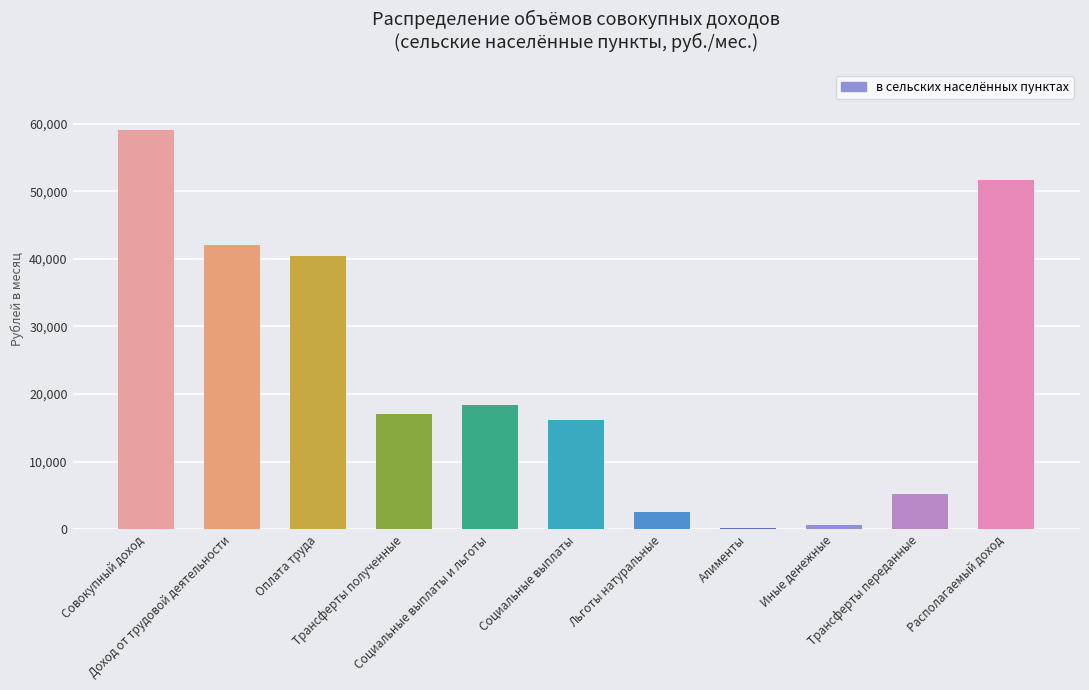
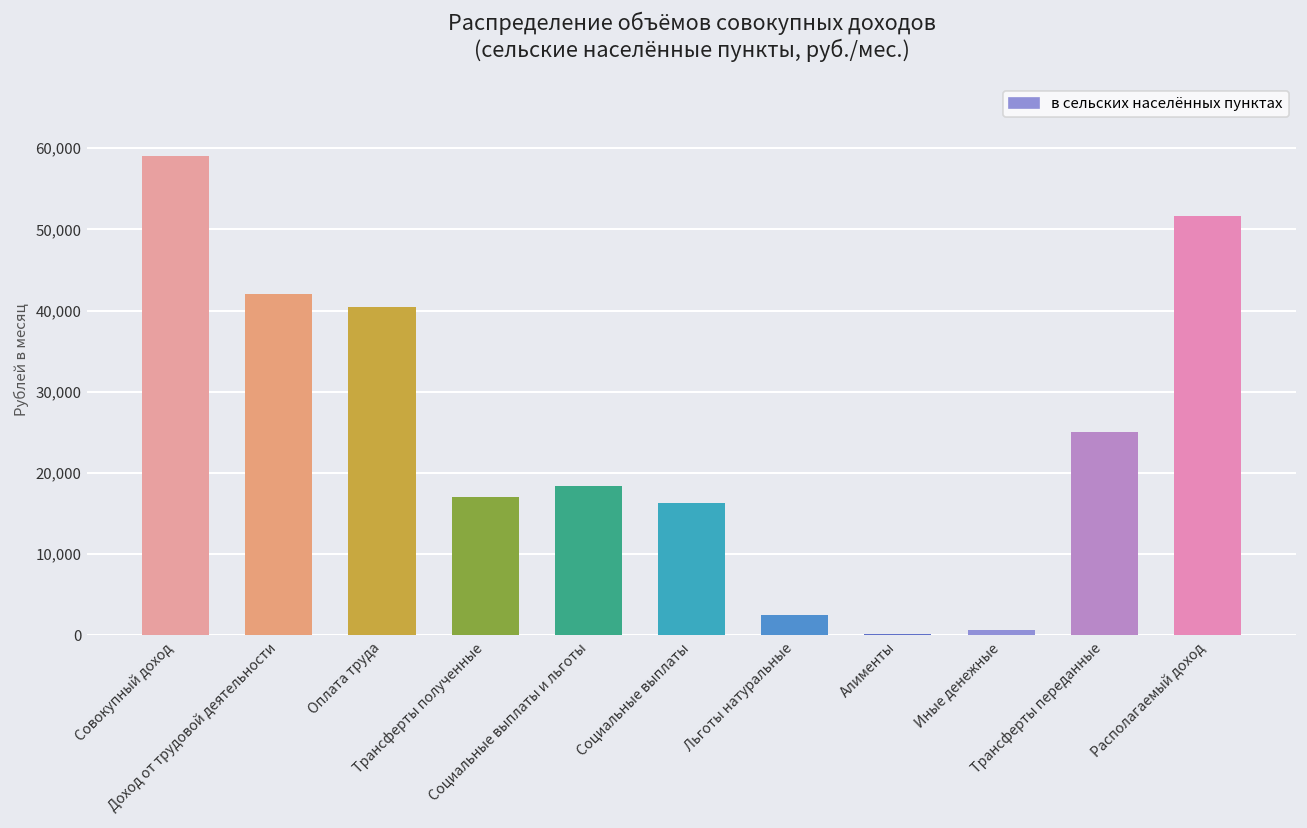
  {
    "Совокупный доход": "59,000",
    "Доход от трудовой деятельности": "42,000",
    "Оплата труда": "40,000",
    "Трансферты полученные": "17,000",
    "Социальные выплаты и льготы": "18,000",
    "Социальные выплаты": "16,000",
    "Льготы натуральные": "3,000",
    "Иные денежные": "1,000",
-   "Трансферты переданные": "5,000",
+   "Трансферты переданные": "25,000",
    "Располагаемый доход": "52,000"
  }
